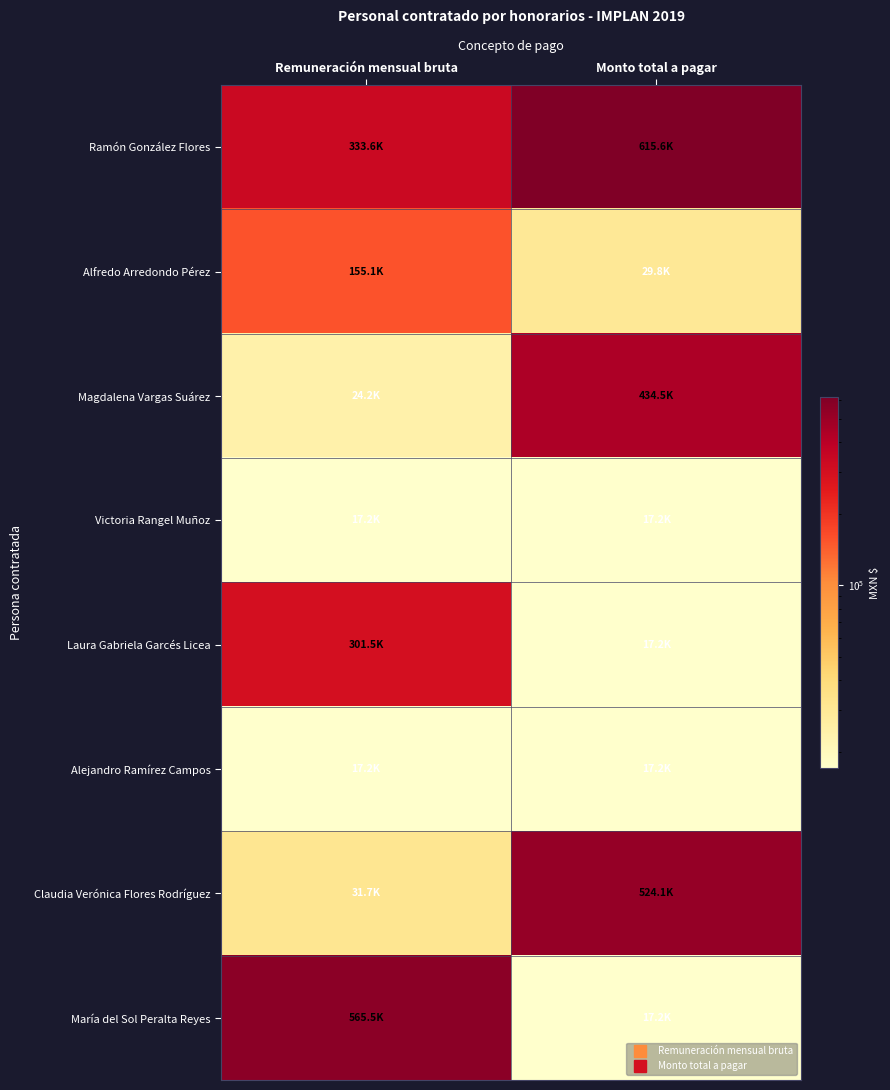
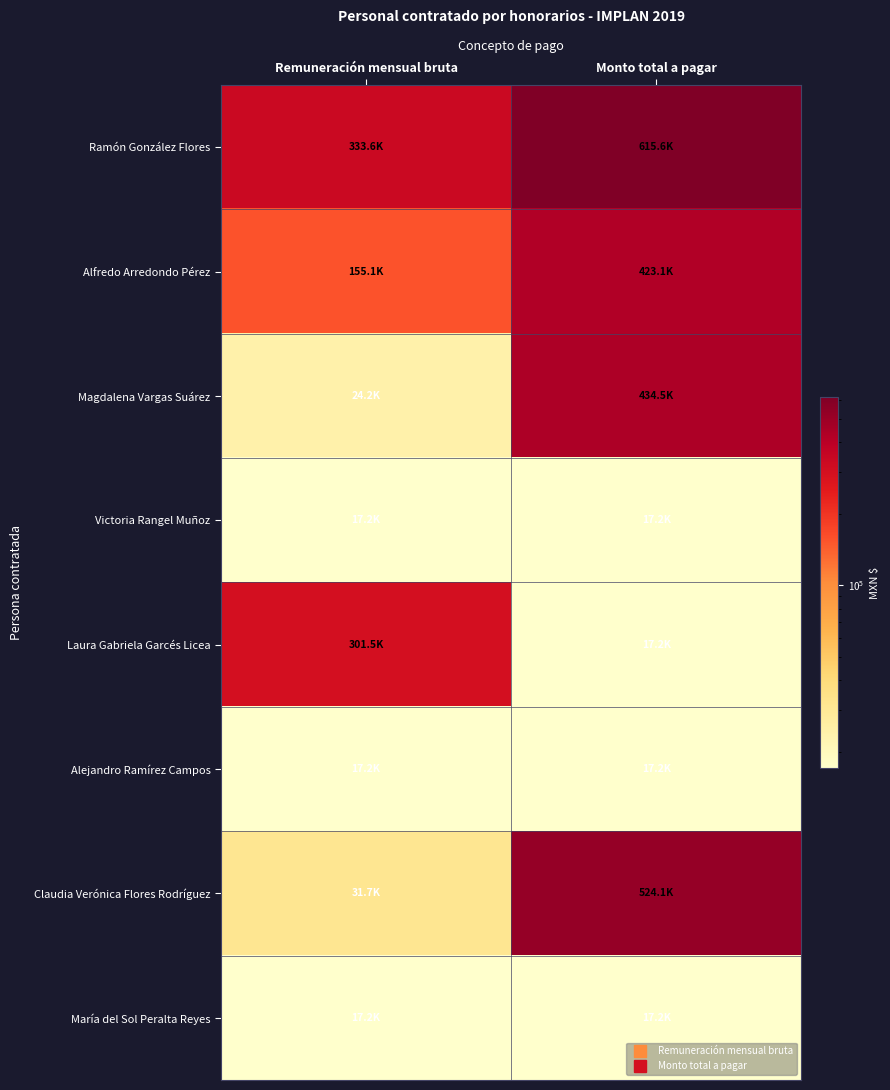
  {
    "Ramón González Flores": {
      "Remuneración mensual bruta": "333.6K",
      "Monto total a pagar": "615.6K"
    },
    "Alfredo Arredondo Pérez": {
      "Remuneración mensual bruta": "155.1K",
-     "Monto total a pagar": "29.8K"
+     "Monto total a pagar": "423.1K"
    },
    "Magdalena Vargas Suárez": {
      "Remuneración mensual bruta": "24.2K",
      "Monto total a pagar": "434.5K"
    },
    "Victoria Rangel Muñoz": {
      "Remuneración mensual bruta": "17.2K",
      "Monto total a pagar": "17.2K"
    },
    "Laura Gabriela Garcés Licea": {
      "Remuneración mensual bruta": "301.5K",
      "Monto total a pagar": "17.2K"
    },
    "Alejandro Ramírez Campos": {
      "Remuneración mensual bruta": "17.2K",
      "Monto total a pagar": "17.2K"
    },
    "Claudia Verónica Flores Rodríguez": {
      "Remuneración mensual bruta": "31.7K",
      "Monto total a pagar": "524.1K"
    },
    "María del Sol Peralta Reyes": {
-     "Remuneración mensual bruta": "565.5K",
+     "Remuneración mensual bruta": "17.2K",
      "Monto total a pagar": "17.2K"
    }
  }
